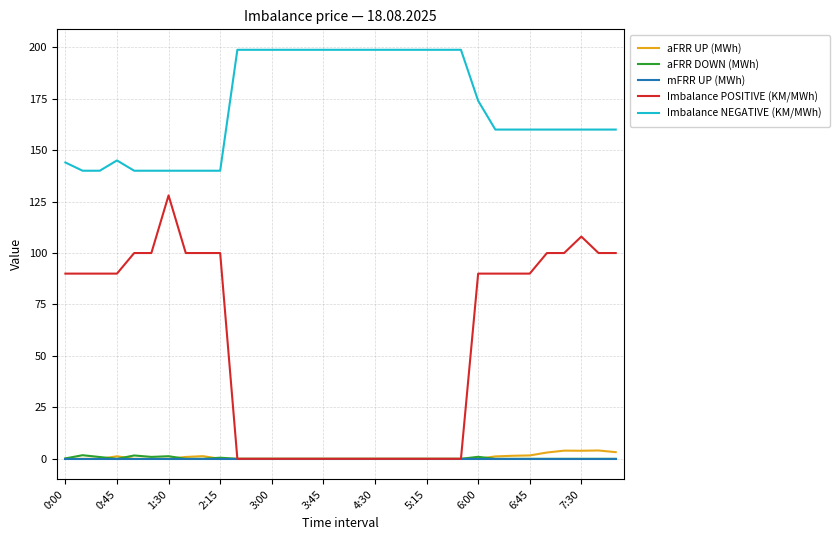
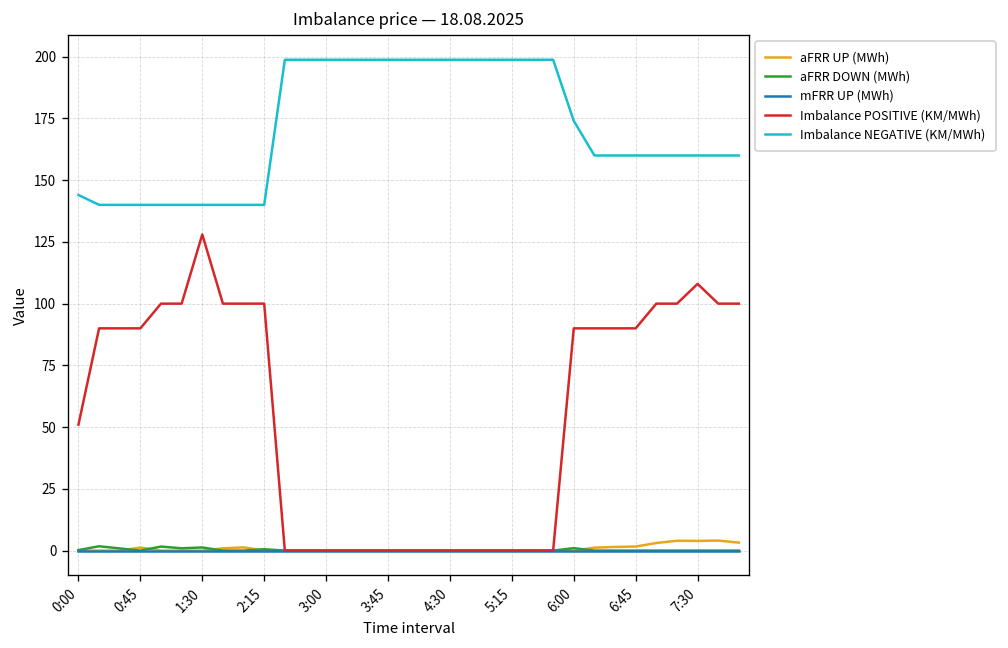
  {
    "aFRR UP (MWh)": {
      "6:45": 2,
      "7:30": 4
    },
    "aFRR DOWN (MWh)": {
      "1:30": 1
    },
    "Imbalance POSITIVE (KM/MWh)": {
-     "0:00": 90,
+     "0:00": 51,
      "0:45": 90,
      "1:30": 128,
      "2:15": 100,
      "6:00": 90,
      "6:45": 90,
      "7:30": 108
    },
    "Imbalance NEGATIVE (KM/MWh)": {
      "0:00": 144,
-     "0:45": 145,
+     "0:45": 140,
      "1:30": 140,
      "2:15": 140,
      "3:00": 199,
      "3:45": 199,
      "4:30": 199,
      "5:15": 199,
      "6:00": 174,
      "6:45": 160,
      "7:30": 160
    }
  }
